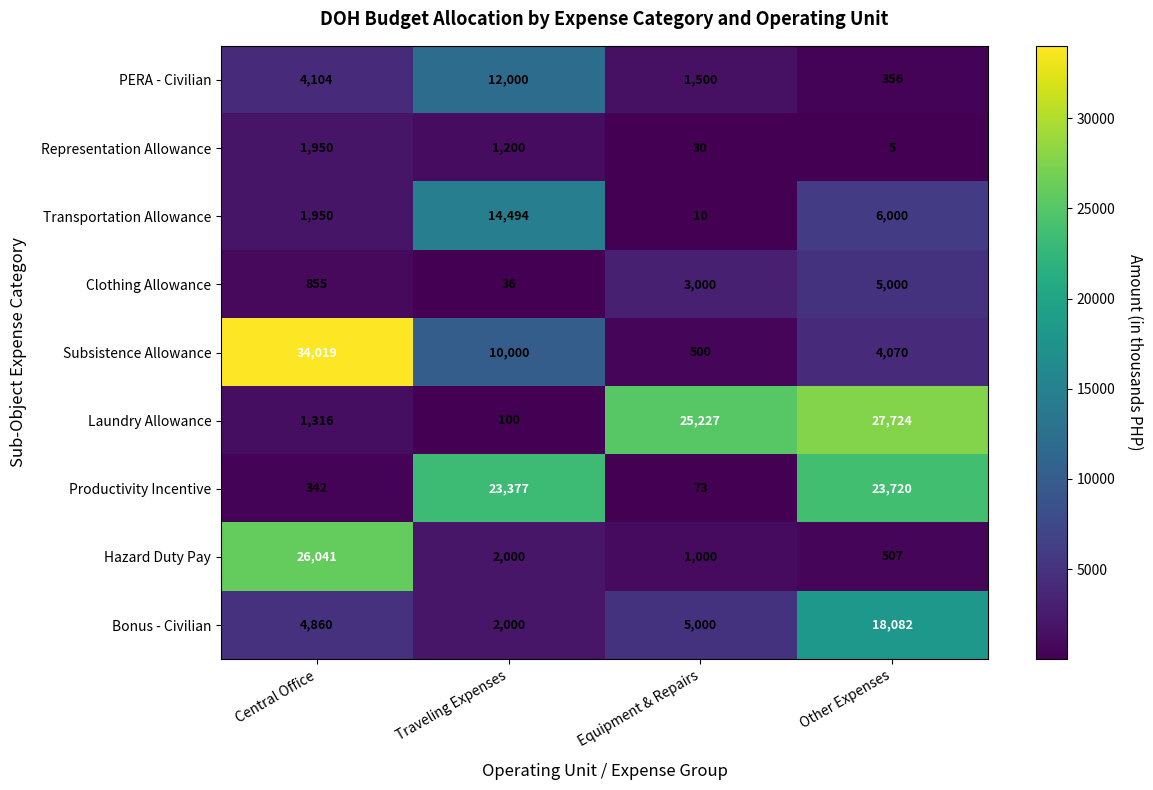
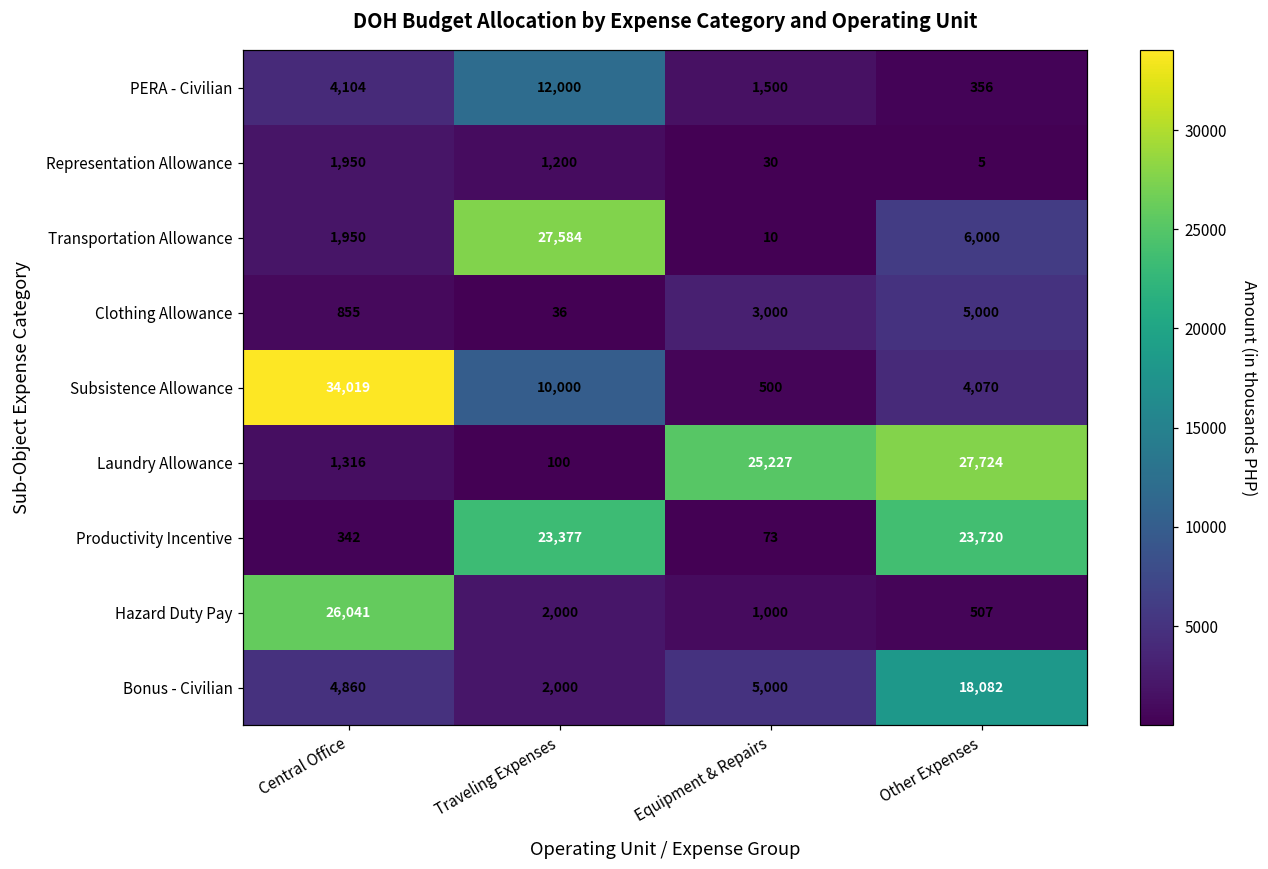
  {
    "PERA - Civilian": {
      "Central Office": "4,104",
      "Traveling Expenses": "12,000",
      "Equipment & Repairs": "1,500",
      "Other Expenses": "356"
    },
    "Representation Allowance": {
      "Central Office": "1,950",
      "Traveling Expenses": "1,200",
      "Equipment & Repairs": "30",
      "Other Expenses": "5"
    },
    "Transportation Allowance": {
      "Central Office": "1,950",
-     "Traveling Expenses": "14,494",
+     "Traveling Expenses": "27,584",
      "Equipment & Repairs": "10",
      "Other Expenses": "6,000"
    },
    "Clothing Allowance": {
      "Central Office": "855",
      "Traveling Expenses": "36",
      "Equipment & Repairs": "3,000",
      "Other Expenses": "5,000"
    },
    "Subsistence Allowance": {
      "Central Office": "34,019",
      "Traveling Expenses": "10,000",
      "Equipment & Repairs": "500",
      "Other Expenses": "4,070"
    },
    "Laundry Allowance": {
      "Central Office": "1,316",
      "Traveling Expenses": "100",
      "Equipment & Repairs": "25,227",
      "Other Expenses": "27,724"
    },
    "Productivity Incentive": {
      "Central Office": "342",
      "Traveling Expenses": "23,377",
      "Equipment & Repairs": "73",
      "Other Expenses": "23,720"
    },
    "Hazard Duty Pay": {
      "Central Office": "26,041",
      "Traveling Expenses": "2,000",
      "Equipment & Repairs": "1,000",
      "Other Expenses": "507"
    },
    "Bonus - Civilian": {
      "Central Office": "4,860",
      "Traveling Expenses": "2,000",
      "Equipment & Repairs": "5,000",
      "Other Expenses": "18,082"
    }
  }
